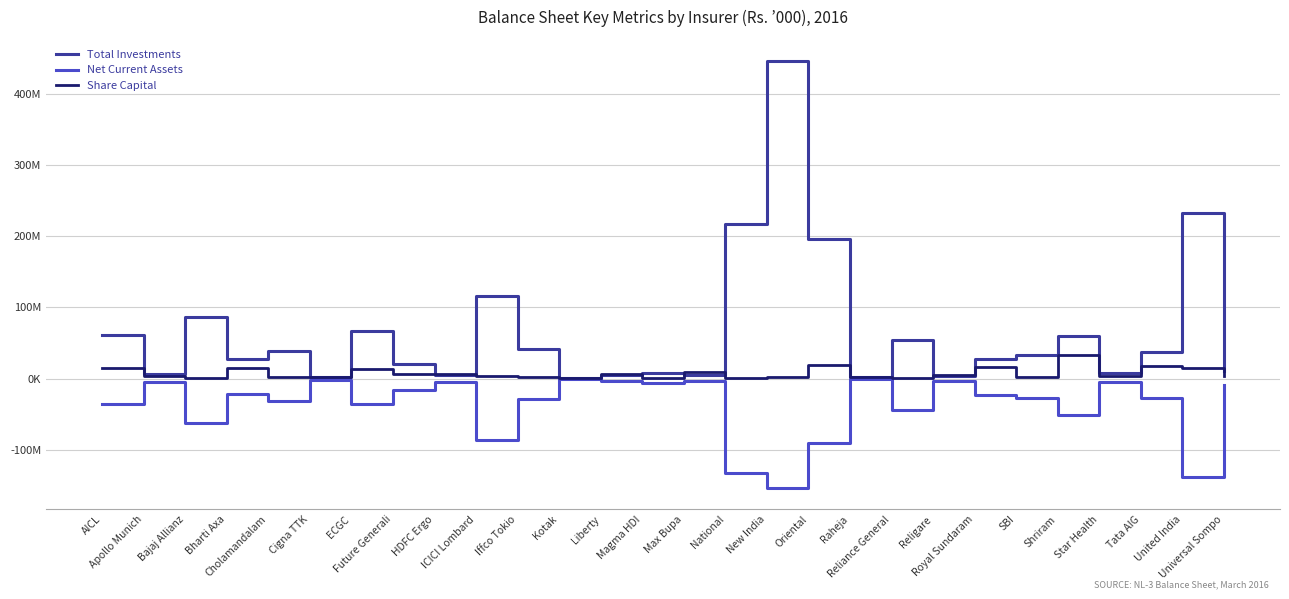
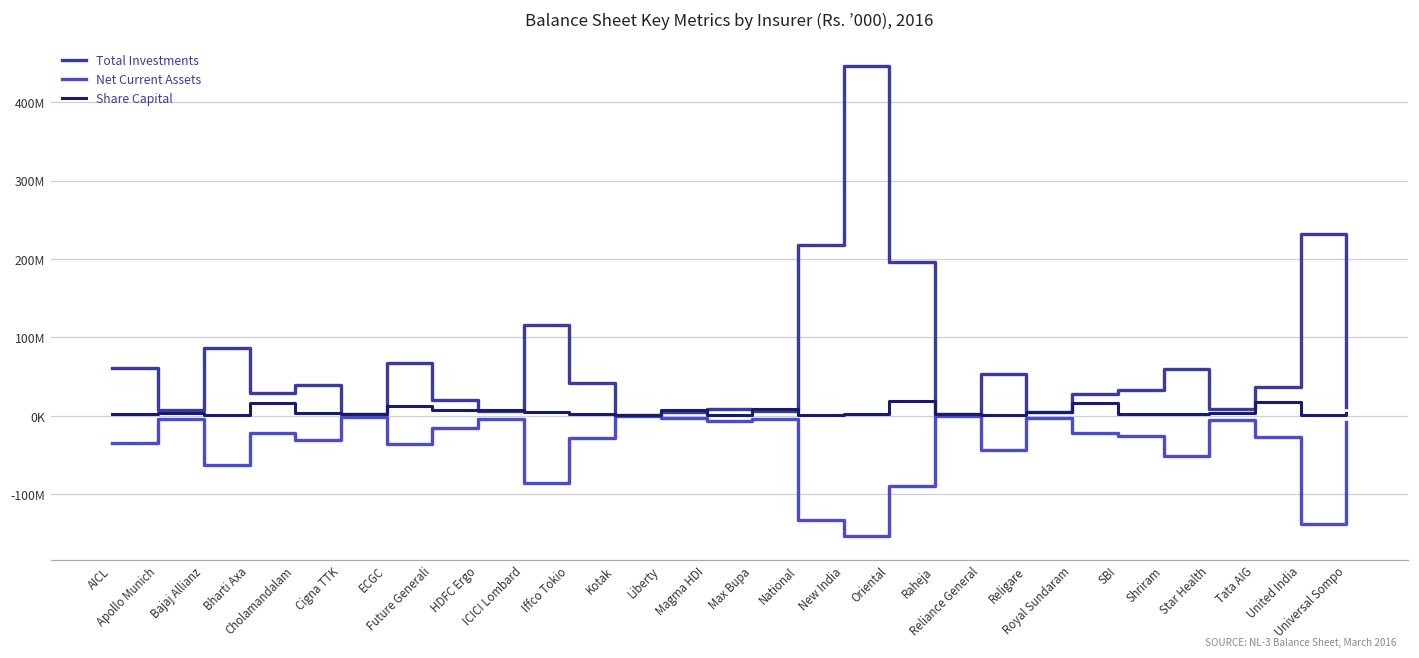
  {
    "Share Capital": {
-     "AICL": 20000000,
+     "AICL": 0,
      "Bajaj Allianz": 0,
      "Bharti Axa": 20000000,
      "Cholamandalam": 0,
      "ECGC": 10000000,
      "Future Generali": 10000000,
      "ICICI Lombard": 0,
      "Iffco Tokio": 0,
      "Magma HDI": 0,
      "National": 0,
      "New India": 0,
      "Oriental": 20000000,
      "Reliance General": 0,
      "Royal Sundaram": 20000000,
      "SBI": 0,
-     "Shriram": 30000000,
+     "Shriram": 0,
      "Star Health": 0,
      "Tata AIG": 20000000,
-     "United India": 10000000,
+     "United India": 0,
      "Universal Sompo": 0
    }
  }
